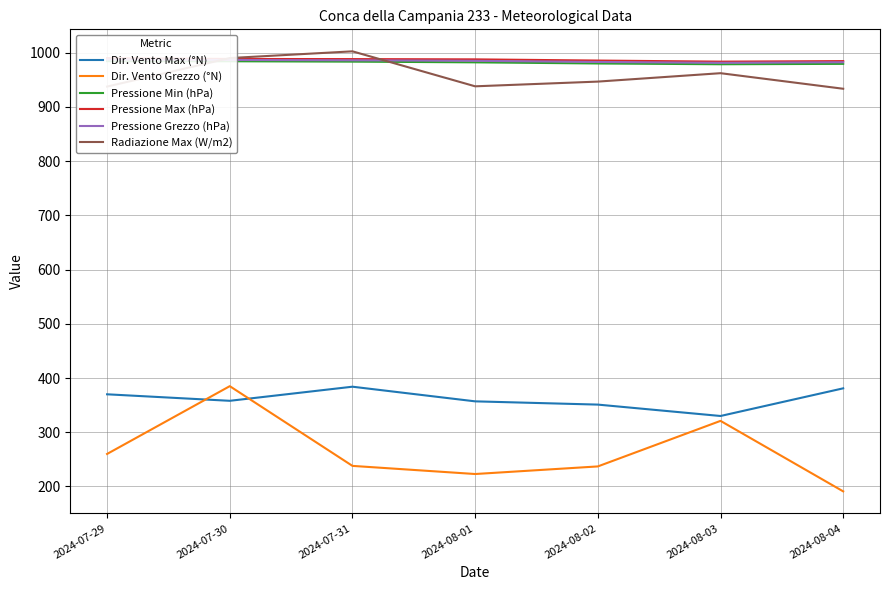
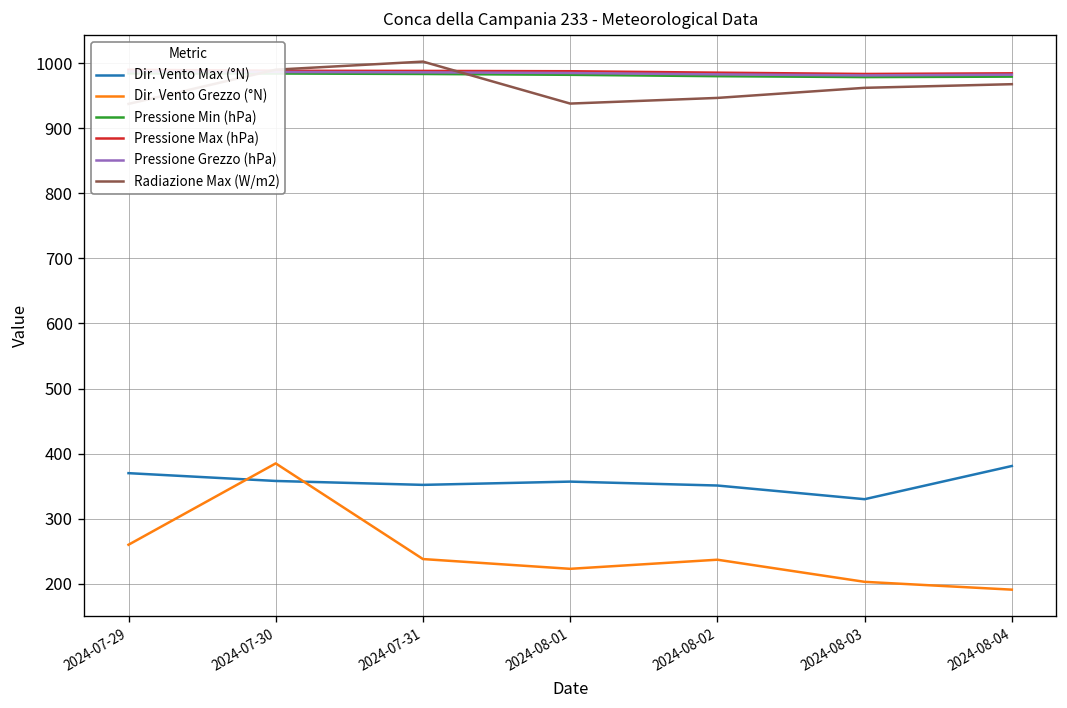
  {
    "Dir. Vento Max (°N)": {
      "2024-07-29": 370,
      "2024-07-30": 360,
-     "2024-07-31": 380,
+     "2024-07-31": 350,
      "2024-08-01": 360,
      "2024-08-02": 350,
      "2024-08-03": 330,
      "2024-08-04": 380
    },
    "Dir. Vento Grezzo (°N)": {
      "2024-07-29": 260,
      "2024-07-30": 390,
      "2024-07-31": 240,
      "2024-08-01": 220,
      "2024-08-02": 240,
-     "2024-08-03": 320,
+     "2024-08-03": 200,
      "2024-08-04": 190
    },
    "Radiazione Max (W/m2)": {
      "2024-07-31": 1000,
      "2024-08-01": 940,
      "2024-08-02": 950,
      "2024-08-03": 960,
-     "2024-08-04": 930
+     "2024-08-04": 970
    }
  }
